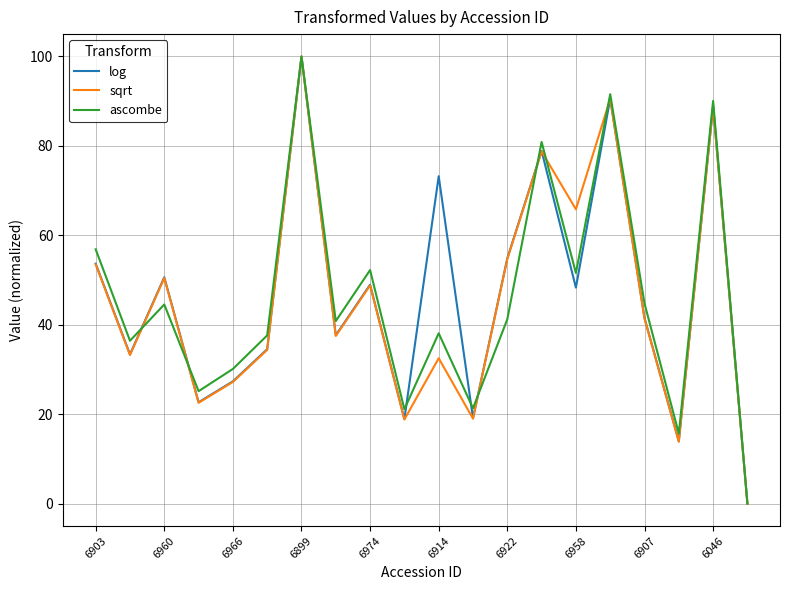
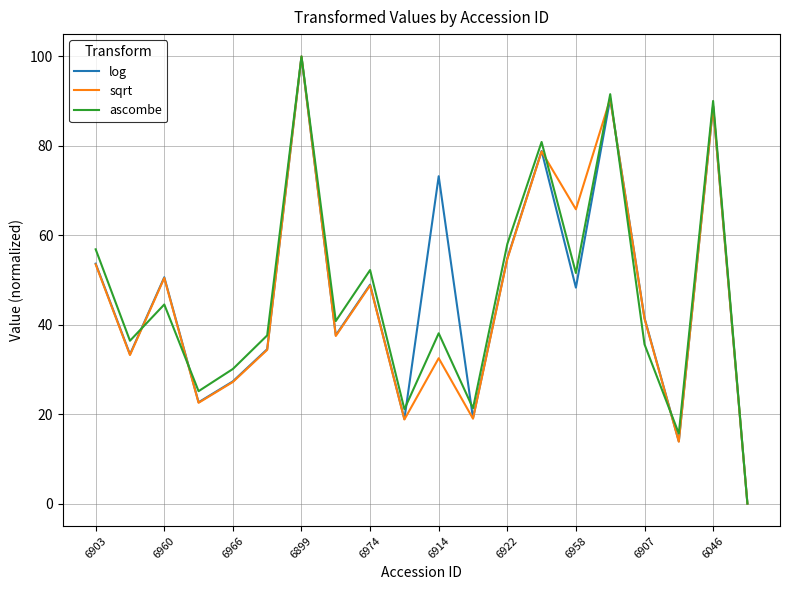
  {
    "log": {
      "6914": 73,
      "6958": 48
    },
    "sqrt": {
      "6914": 33,
      "6958": 66
    },
    "ascombe": {
      "6903": 57,
      "6960": 45,
      "6966": 30,
      "6974": 52,
      "6914": 38,
-     "6922": 41,
+     "6922": 58,
      "6958": 52,
-     "6907": 45,
+     "6907": 36,
      "6046": 90
    }
  }
